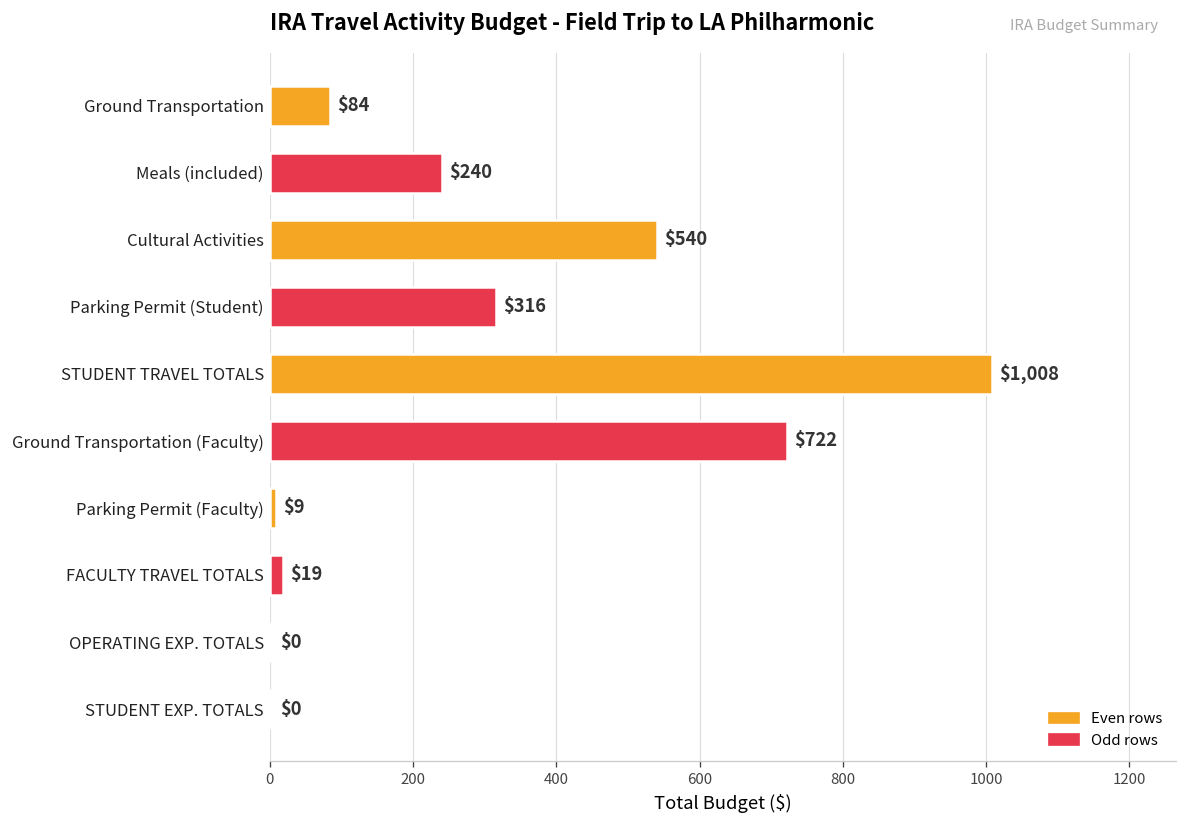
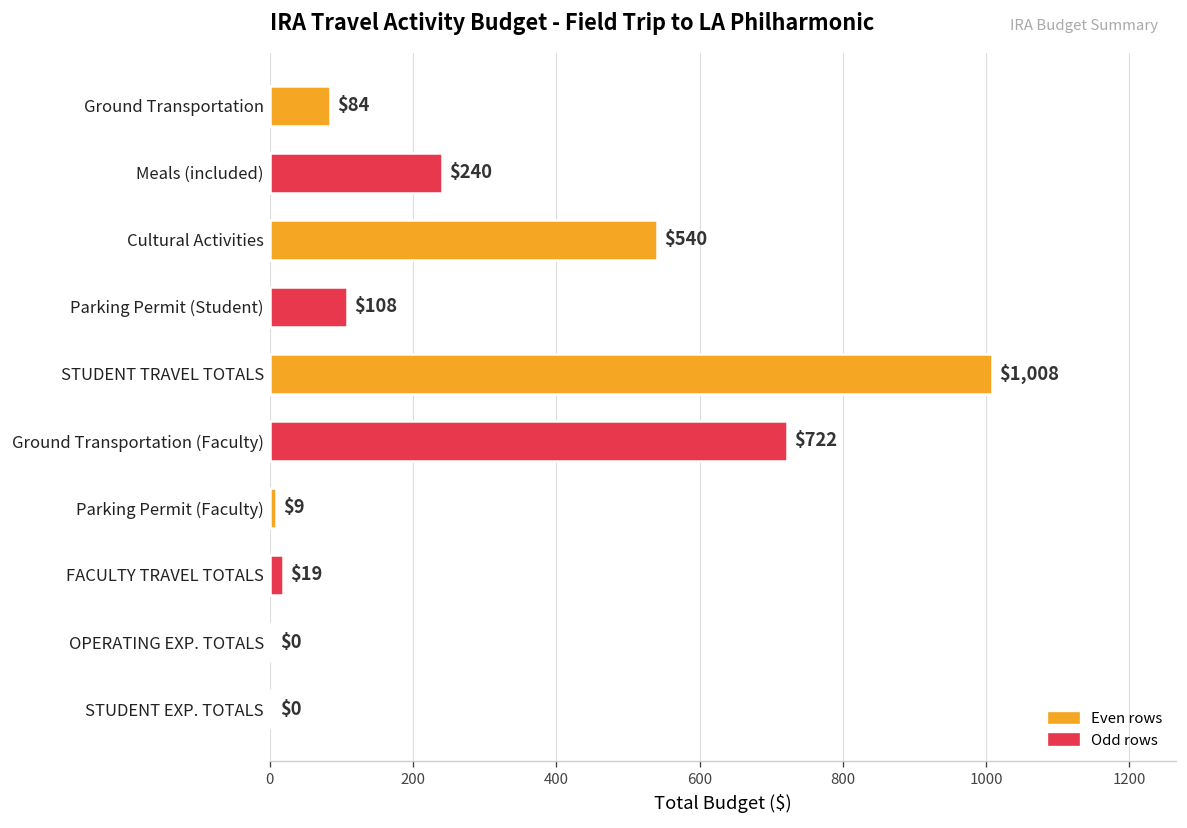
  {
    "Ground Transportation": "$84",
    "Meals (included)": "$240",
    "Cultural Activities": "$540",
-   "Parking Permit (Student)": "$316",
+   "Parking Permit (Student)": "$108",
    "STUDENT TRAVEL TOTALS": "$1,008",
    "Ground Transportation (Faculty)": "$722",
    "Parking Permit (Faculty)": "$9",
    "FACULTY TRAVEL TOTALS": "$19",
    "OPERATING EXP. TOTALS": "$0",
    "STUDENT EXP. TOTALS": "$0"
  }
